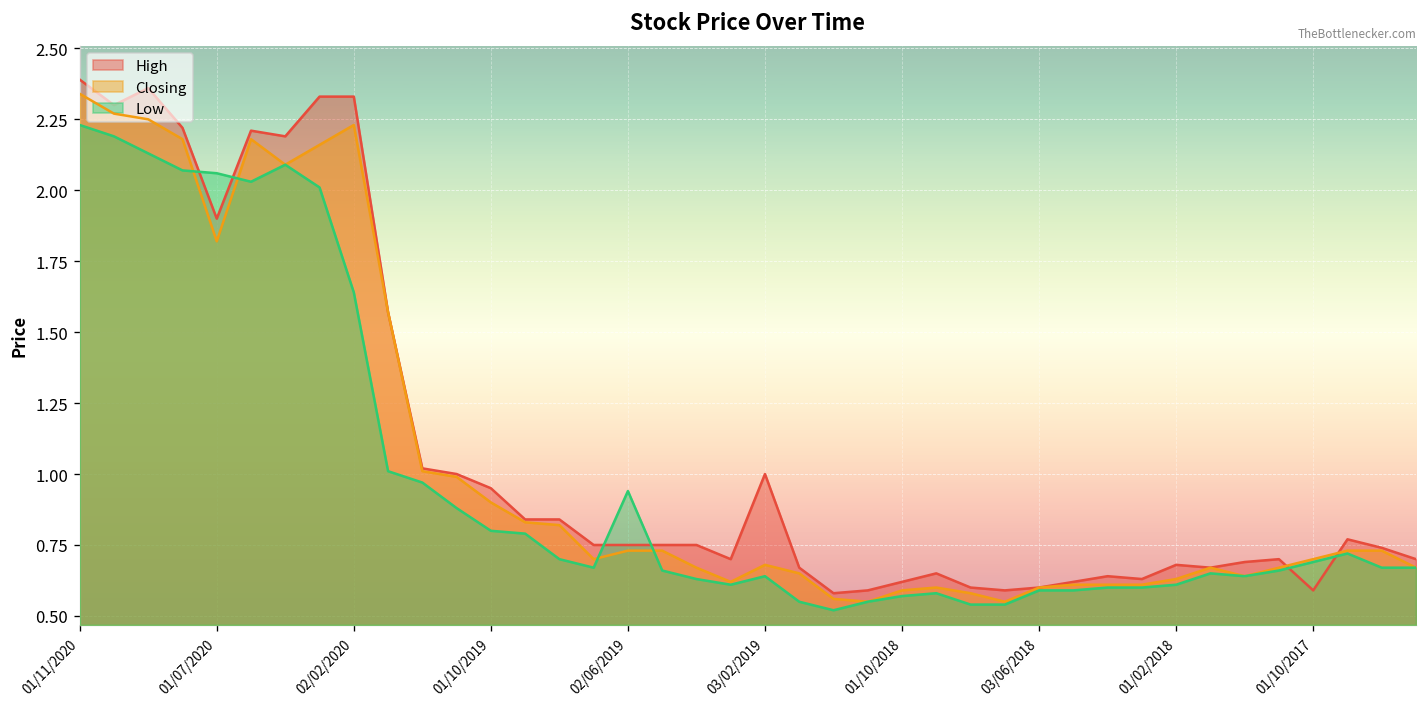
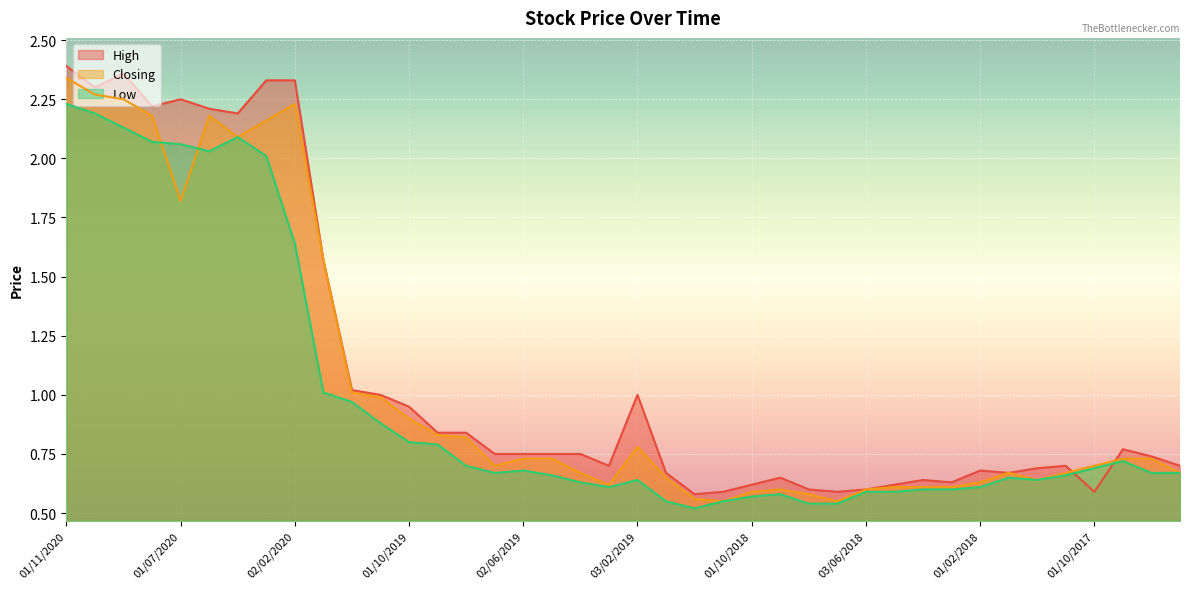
  {
    "High": {
      "01/11/2020": 2.39,
-     "01/07/2020": 1.90,
+     "01/07/2020": 2.25,
      "02/02/2020": 2.33,
      "01/10/2019": 0.95,
      "02/06/2019": 0.75,
      "03/02/2019": 1.00,
      "01/10/2018": 0.62,
      "01/02/2018": 0.68,
      "01/10/2017": 0.59
    },
    "Closing": {
      "01/11/2020": 2.34,
      "01/07/2020": 1.82,
      "02/02/2020": 2.23,
      "01/10/2019": 0.90,
      "02/06/2019": 0.73,
-     "03/02/2019": 0.68,
+     "03/02/2019": 0.78,
      "01/10/2018": 0.59,
      "01/02/2018": 0.63
    },
    "Low": {
      "01/11/2020": 2.23,
      "01/07/2020": 2.06,
      "02/02/2020": 1.64,
      "01/10/2019": 0.80,
-     "02/06/2019": 0.94,
+     "02/06/2019": 0.68,
      "03/02/2019": 0.64,
      "01/10/2018": 0.57,
      "01/02/2018": 0.61
    }
  }
